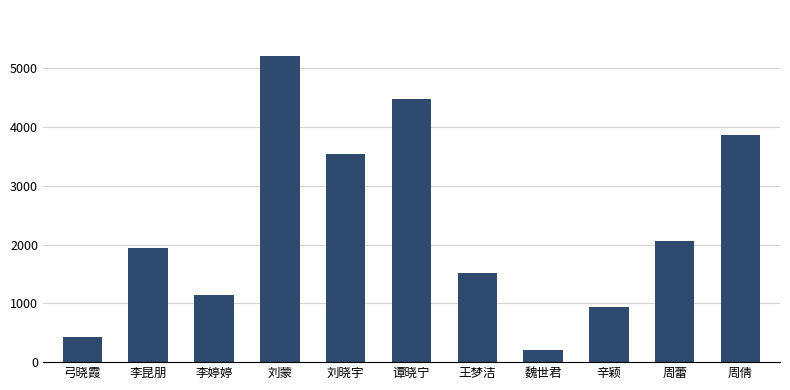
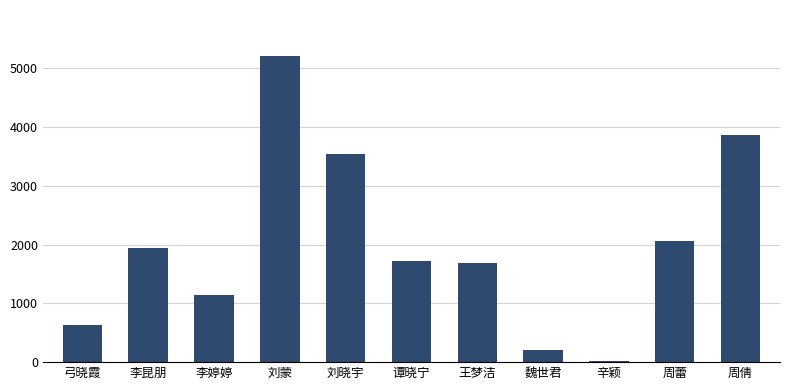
  {
-   "弓晓霞": 400,
+   "弓晓霞": 600,
    "李昆朋": 1900,
    "李婷婷": 1100,
    "刘蒙": 5200,
    "刘晓宇": 3500,
-   "谭晓宁": 4500,
-   "王梦洁": 1500,
+   "谭晓宁": 1700,
+   "王梦洁": 1700,
    "魏世君": 200,
-   "辛颖": 900,
+   "辛颖": 0,
    "周蕾": 2100,
    "周倩": 3900
  }
